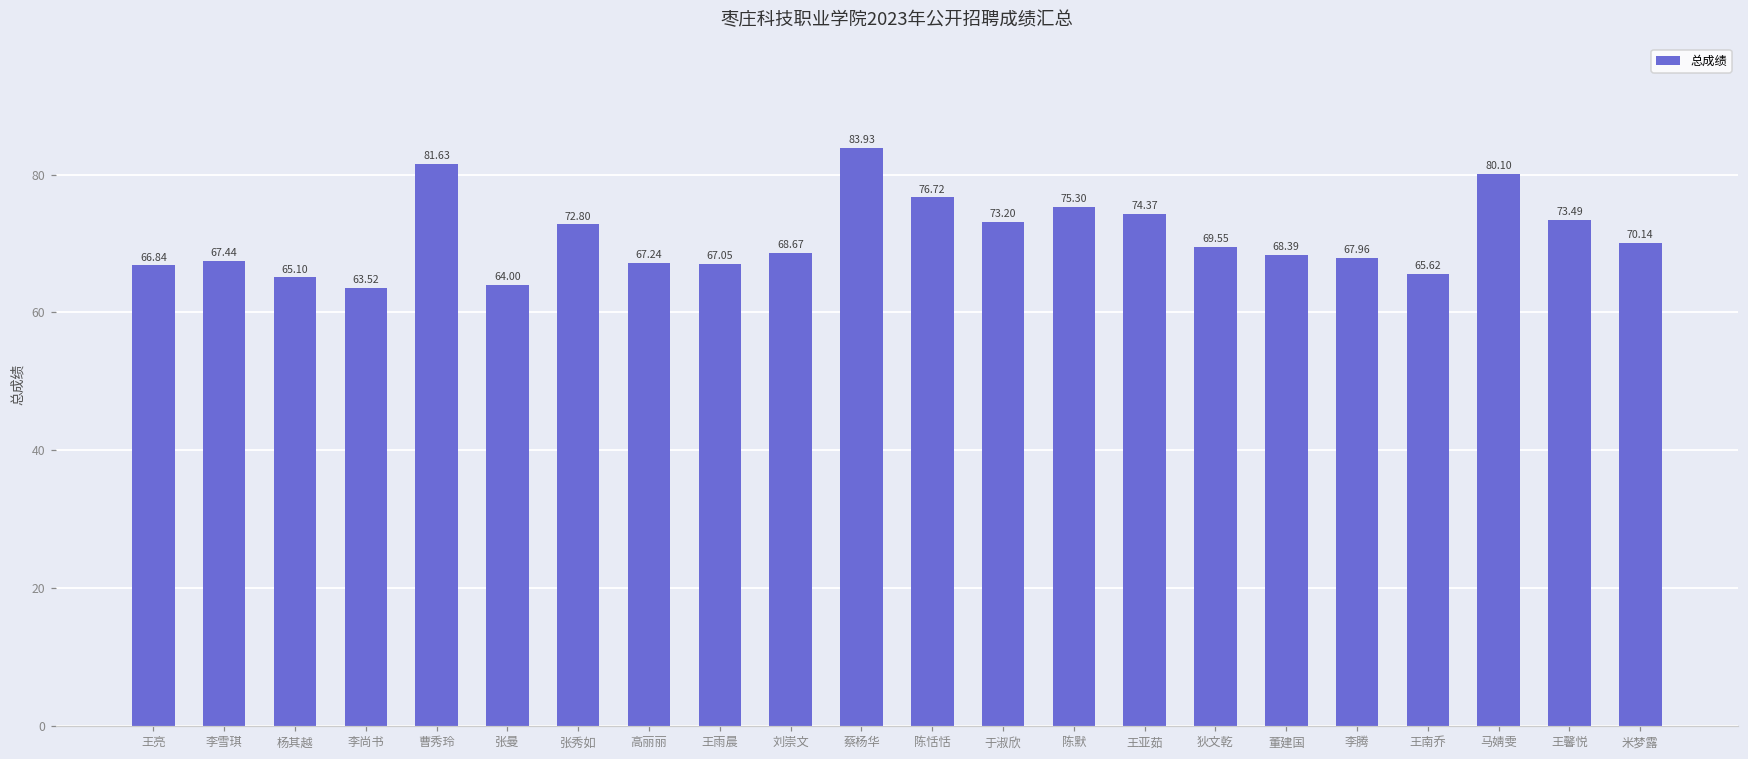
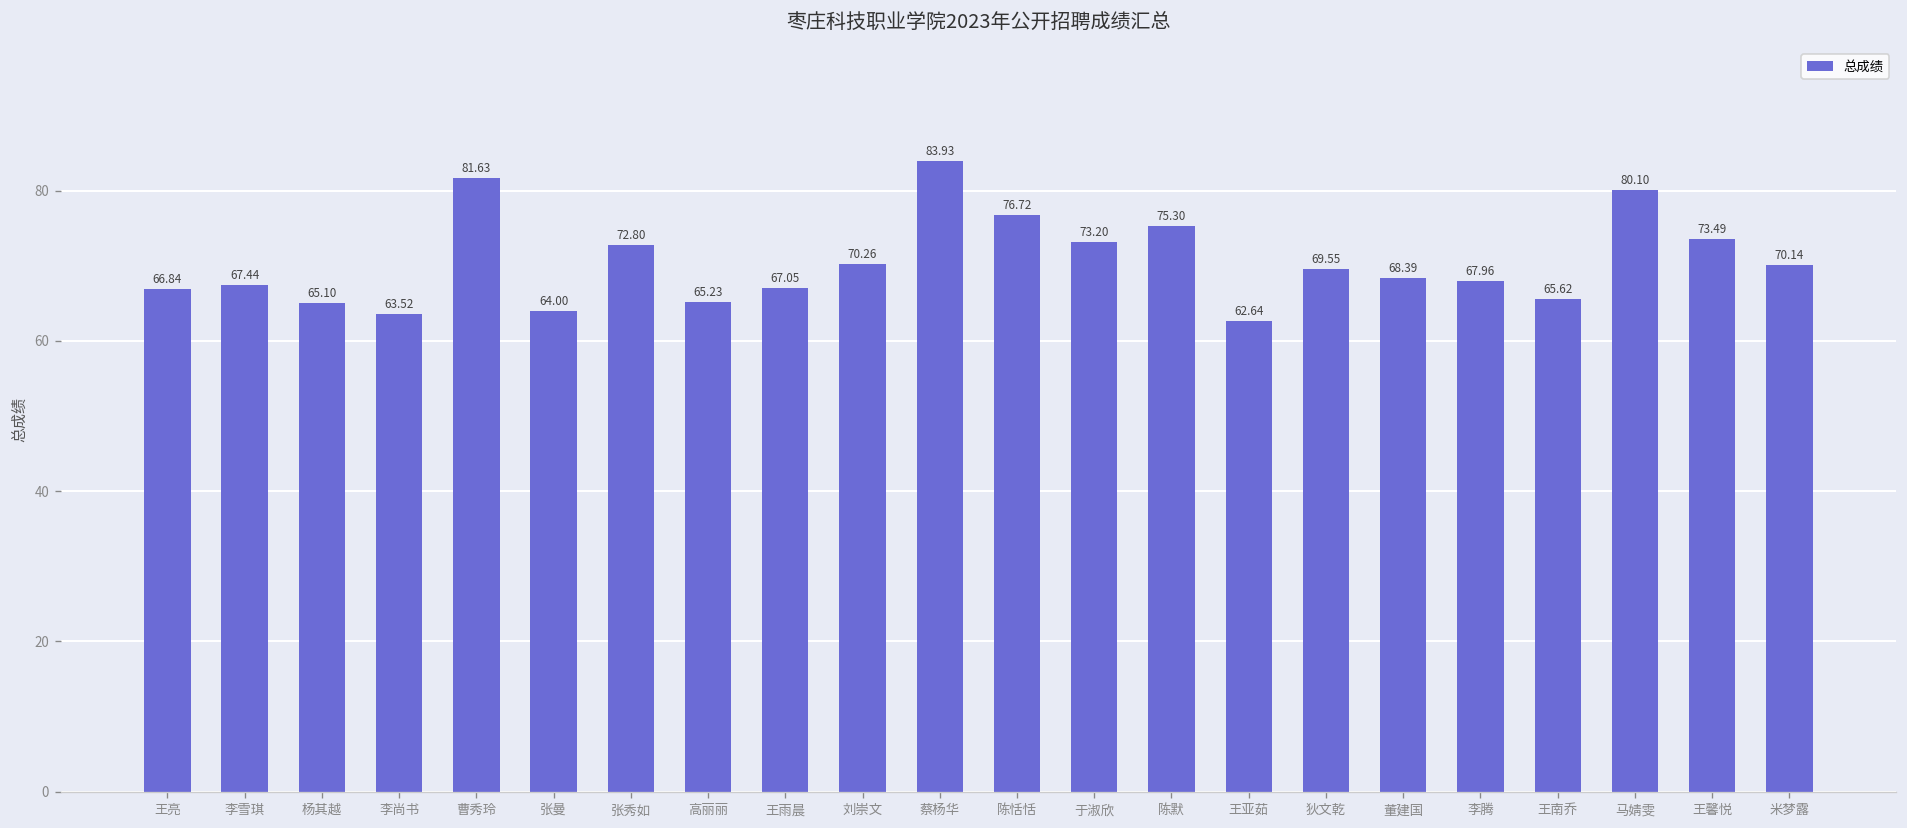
  {
    "王亮": 66.84,
    "李雪琪": 67.44,
    "杨其越": 65.10,
    "李尚书": 63.52,
    "曹秀玲": 81.63,
    "张曼": 64.00,
    "张秀如": 72.80,
-   "高丽丽": 67.24,
+   "高丽丽": 65.23,
    "王雨晨": 67.05,
-   "刘崇文": 68.67,
+   "刘崇文": 70.26,
    "蔡杨华": 83.93,
    "陈恬恬": 76.72,
    "于淑欣": 73.20,
    "陈默": 75.30,
-   "王亚茹": 74.37,
+   "王亚茹": 62.64,
    "狄文乾": 69.55,
    "董建国": 68.39,
    "李腾": 67.96,
    "王南乔": 65.62,
    "马婧雯": 80.10,
    "王馨悦": 73.49,
    "米梦露": 70.14
  }
